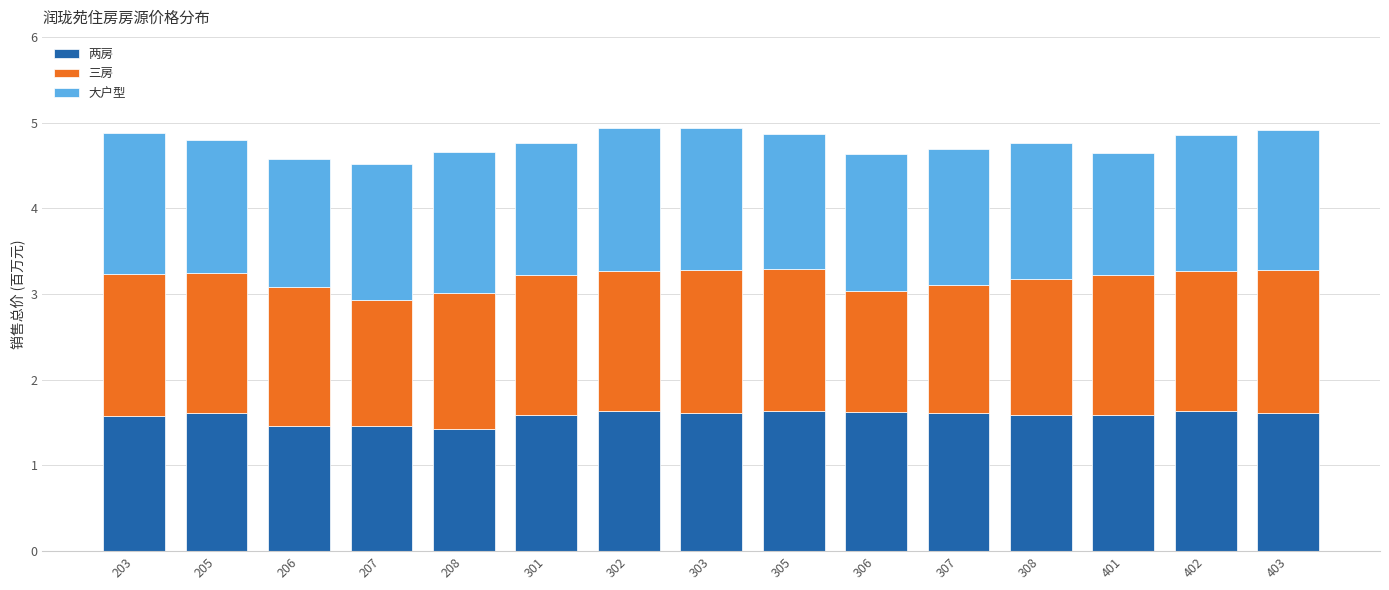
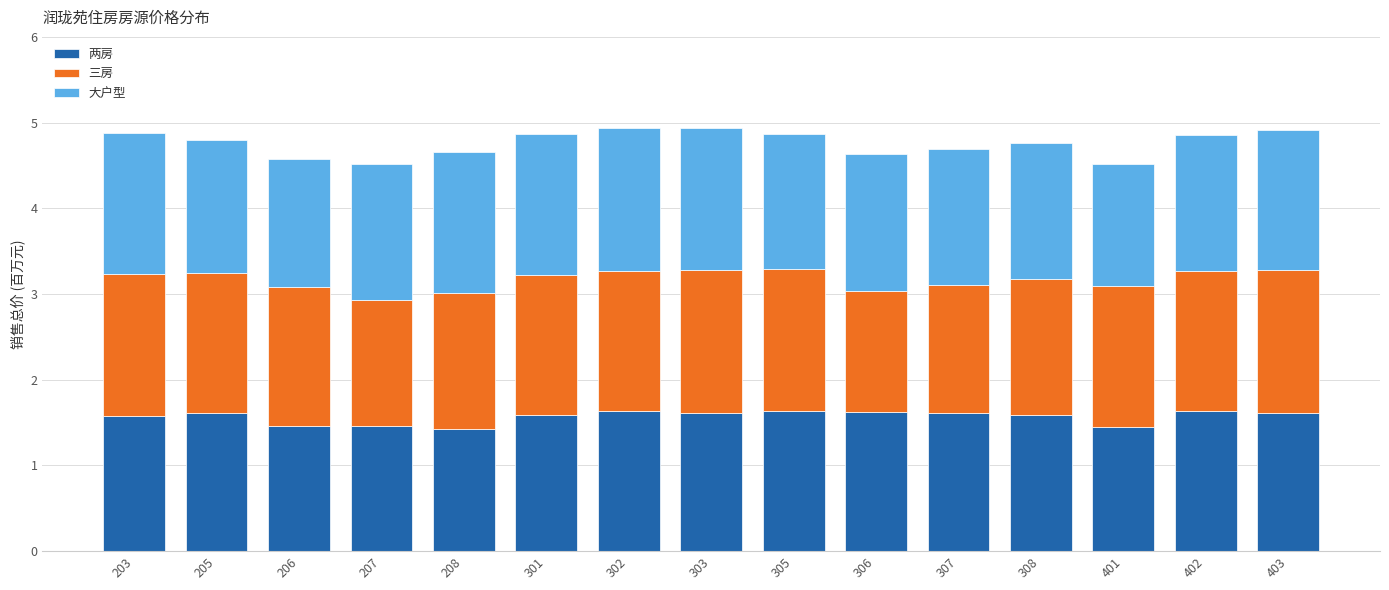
  {
    "两房": {
      "203": 1.6,
      "205": 1.6,
      "206": 1.5,
      "207": 1.5,
      "208": 1.4,
      "301": 1.6,
      "302": 1.6,
      "303": 1.6,
      "305": 1.6,
      "306": 1.6,
      "307": 1.6,
      "308": 1.6,
-     "401": 1.6,
+     "401": 1.5,
      "402": 1.6,
      "403": 1.6
    },
    "三房": {
      "203": 1.6,
      "205": 1.6,
      "206": 1.6,
      "207": 1.5,
      "208": 1.6,
      "301": 1.6,
      "302": 1.6,
      "303": 1.7,
      "305": 1.7,
      "306": 1.4,
      "307": 1.5,
      "308": 1.6,
      "401": 1.6,
      "402": 1.6,
      "403": 1.7
    },
    "大户型": {
      "203": 1.7,
      "205": 1.6,
      "206": 1.5,
      "207": 1.6,
      "208": 1.6,
-     "301": 1.5,
+     "301": 1.6,
      "302": 1.7,
      "303": 1.7,
      "305": 1.6,
      "306": 1.6,
      "307": 1.6,
      "308": 1.6,
      "401": 1.4,
      "402": 1.6,
      "403": 1.6
    }
  }
